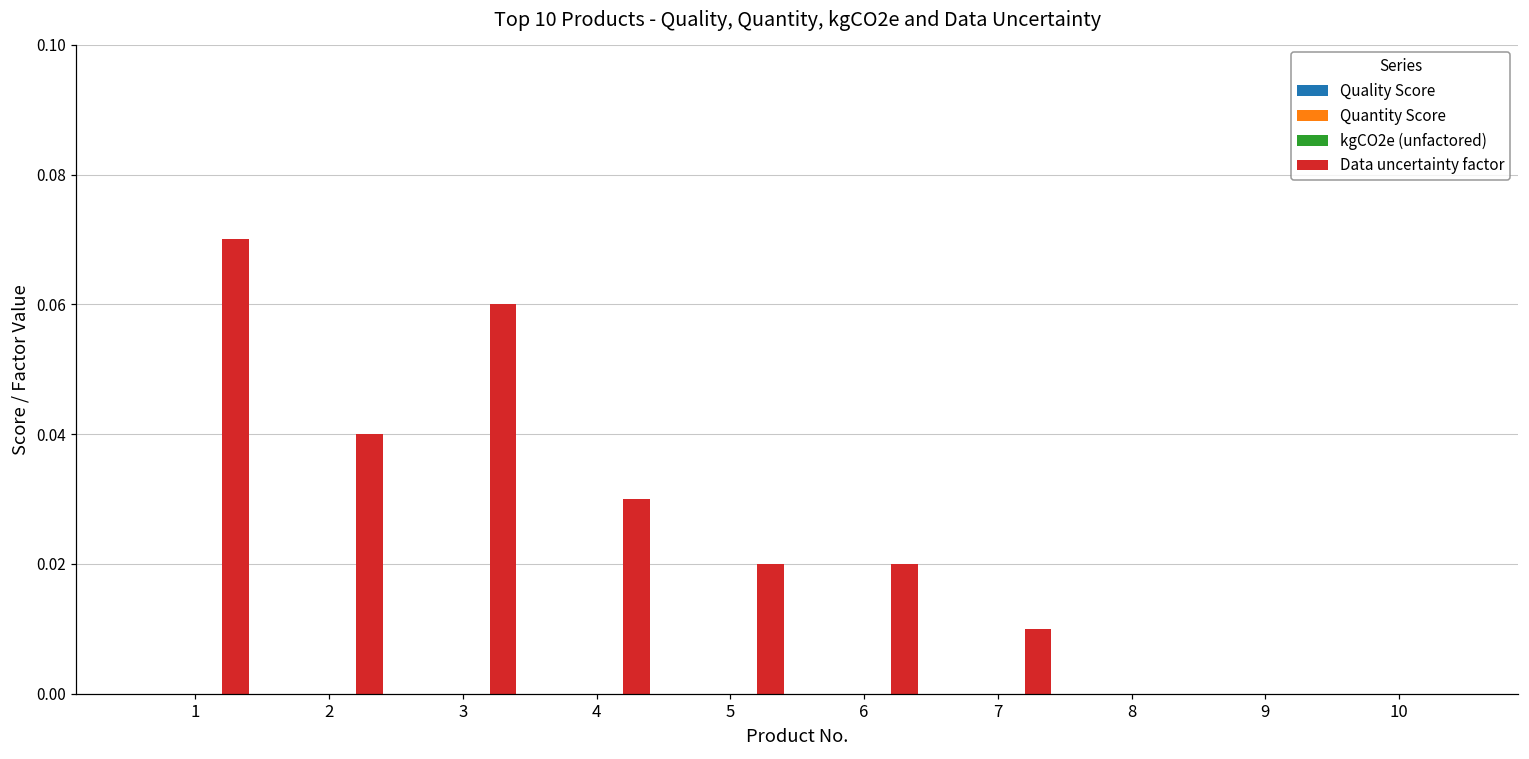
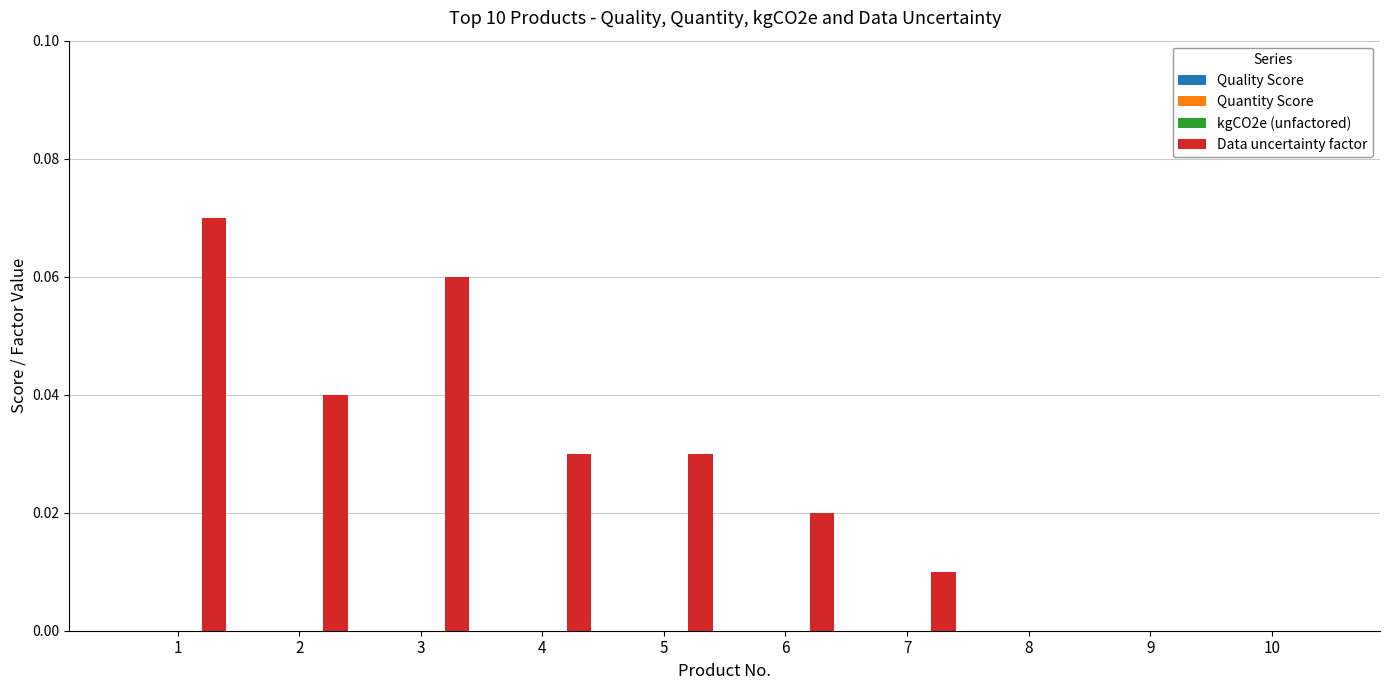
  {
    "Quality Score": {
      "1": 0.00,
      "2": 0.00,
      "3": 0.00,
      "4": 0.00,
      "5": 0.00,
      "6": 0.00,
      "7": 0.00,
      "8": 0.00,
      "9": 0.00,
      "10": 0.00
    },
    "Quantity Score": {
      "1": 0.00,
      "2": 0.00,
      "3": 0.00,
      "4": 0.00,
      "5": 0.00,
      "6": 0.00,
      "7": 0.00,
      "8": 0.00,
      "9": 0.00,
      "10": 0.00
    },
    "kgCO2e (unfactored)": {
      "1": 0.00,
      "2": 0.00,
      "3": 0.00,
      "4": 0.00,
      "5": 0.00,
      "6": 0.00,
      "7": 0.00,
      "8": 0.00,
      "9": 0.00,
      "10": 0.00
    },
    "Data uncertainty factor": {
      "1": 0.07,
      "2": 0.04,
      "3": 0.06,
      "4": 0.03,
-     "5": 0.02,
+     "5": 0.03,
      "6": 0.02,
      "7": 0.01,
      "8": 0.00,
      "9": 0.00,
      "10": 0.00
    }
  }
